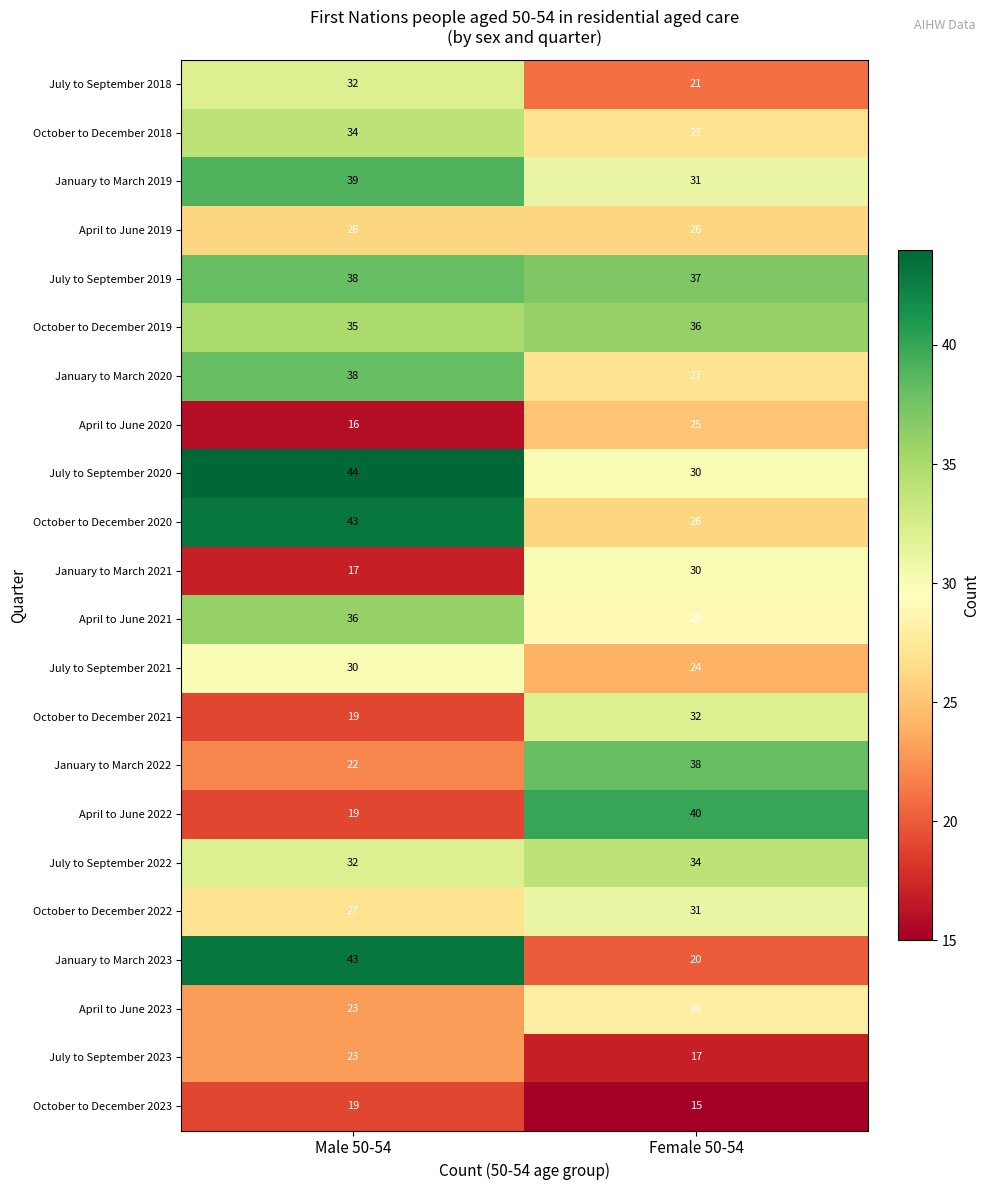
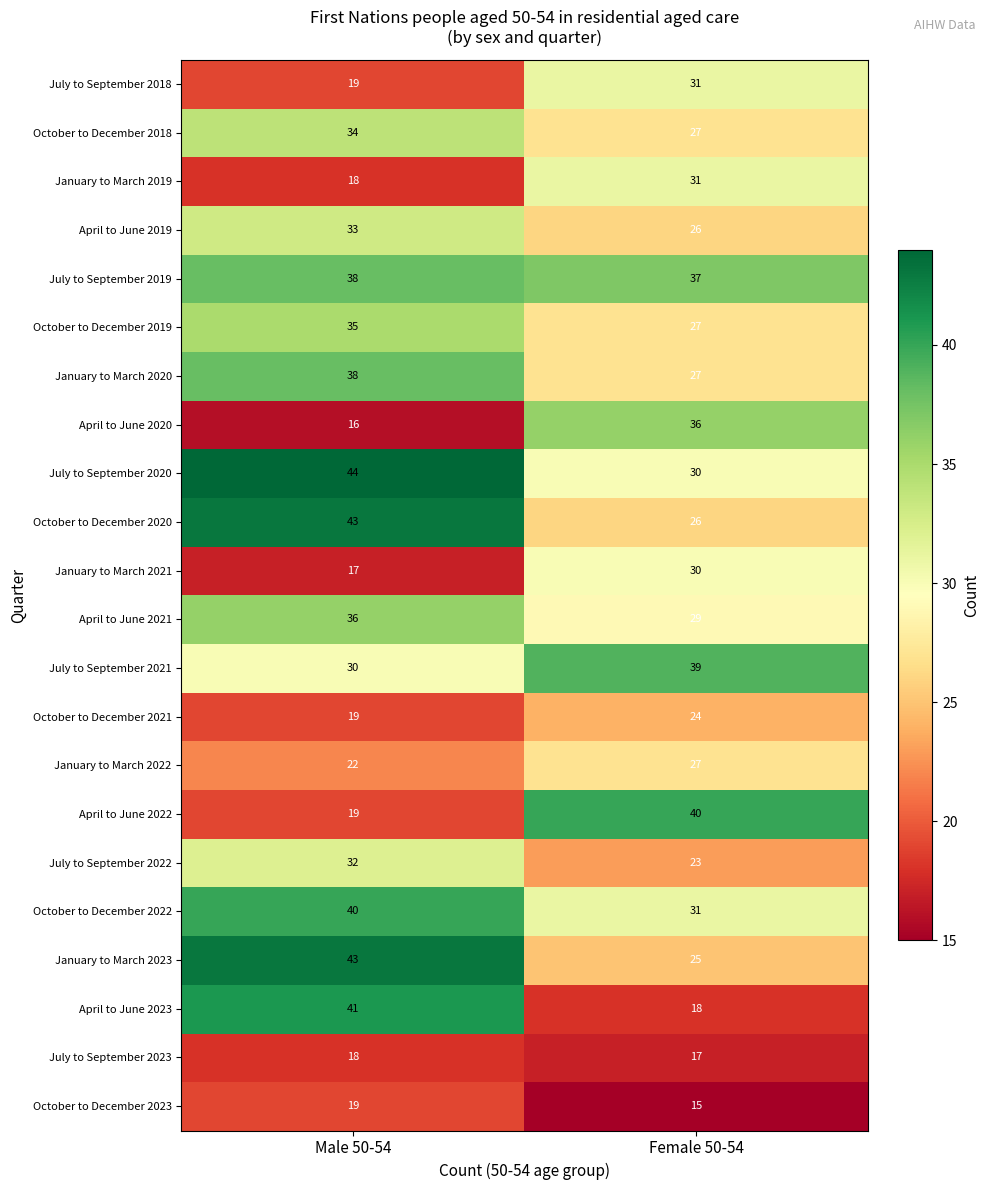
  {
    "July to September 2018": {
-     "Male 50-54": 32,
-     "Female 50-54": 21
+     "Male 50-54": 19,
+     "Female 50-54": 31
    },
    "October to December 2018": {
      "Male 50-54": 34,
      "Female 50-54": 27
    },
    "January to March 2019": {
-     "Male 50-54": 39,
+     "Male 50-54": 18,
      "Female 50-54": 31
    },
    "April to June 2019": {
-     "Male 50-54": 26,
+     "Male 50-54": 33,
      "Female 50-54": 26
    },
    "July to September 2019": {
      "Male 50-54": 38,
      "Female 50-54": 37
    },
    "October to December 2019": {
      "Male 50-54": 35,
-     "Female 50-54": 36
+     "Female 50-54": 27
    },
    "January to March 2020": {
      "Male 50-54": 38,
      "Female 50-54": 27
    },
    "April to June 2020": {
      "Male 50-54": 16,
-     "Female 50-54": 25
+     "Female 50-54": 36
    },
    "July to September 2020": {
      "Male 50-54": 44,
      "Female 50-54": 30
    },
    "October to December 2020": {
      "Male 50-54": 43,
      "Female 50-54": 26
    },
    "January to March 2021": {
      "Male 50-54": 17,
      "Female 50-54": 30
    },
    "April to June 2021": {
      "Male 50-54": 36,
      "Female 50-54": 29
    },
    "July to September 2021": {
      "Male 50-54": 30,
-     "Female 50-54": 24
+     "Female 50-54": 39
    },
    "October to December 2021": {
      "Male 50-54": 19,
-     "Female 50-54": 32
+     "Female 50-54": 24
    },
    "January to March 2022": {
      "Male 50-54": 22,
-     "Female 50-54": 38
+     "Female 50-54": 27
    },
    "April to June 2022": {
      "Male 50-54": 19,
      "Female 50-54": 40
    },
    "July to September 2022": {
      "Male 50-54": 32,
-     "Female 50-54": 34
+     "Female 50-54": 23
    },
    "October to December 2022": {
-     "Male 50-54": 27,
+     "Male 50-54": 40,
      "Female 50-54": 31
    },
    "January to March 2023": {
      "Male 50-54": 43,
-     "Female 50-54": 20
+     "Female 50-54": 25
    },
    "April to June 2023": {
-     "Male 50-54": 23,
-     "Female 50-54": 28
+     "Male 50-54": 41,
+     "Female 50-54": 18
    },
    "July to September 2023": {
-     "Male 50-54": 23,
+     "Male 50-54": 18,
      "Female 50-54": 17
    },
    "October to December 2023": {
      "Male 50-54": 19,
      "Female 50-54": 15
    }
  }
